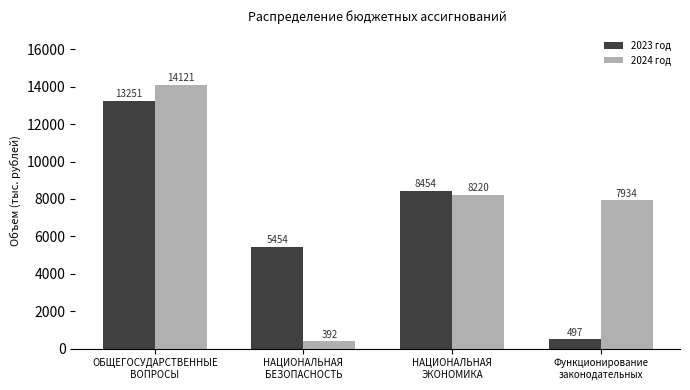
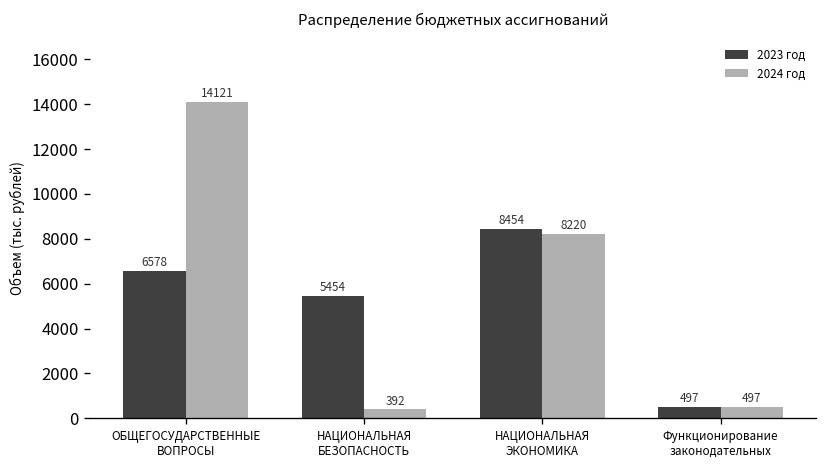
  {
    "2023 год": {
-     "ОБЩЕГОСУДАРСТВЕННЫЕ ВОПРОСЫ": 13251,
+     "ОБЩЕГОСУДАРСТВЕННЫЕ ВОПРОСЫ": 6578,
      "НАЦИОНАЛЬНАЯ БЕЗОПАСНОСТЬ": 5454,
      "НАЦИОНАЛЬНАЯ ЭКОНОМИКА": 8454,
      "Функционирование законодательных": 497
    },
    "2024 год": {
      "ОБЩЕГОСУДАРСТВЕННЫЕ ВОПРОСЫ": 14121,
      "НАЦИОНАЛЬНАЯ БЕЗОПАСНОСТЬ": 392,
      "НАЦИОНАЛЬНАЯ ЭКОНОМИКА": 8220,
-     "Функционирование законодательных": 7934
+     "Функционирование законодательных": 497
    }
  }
